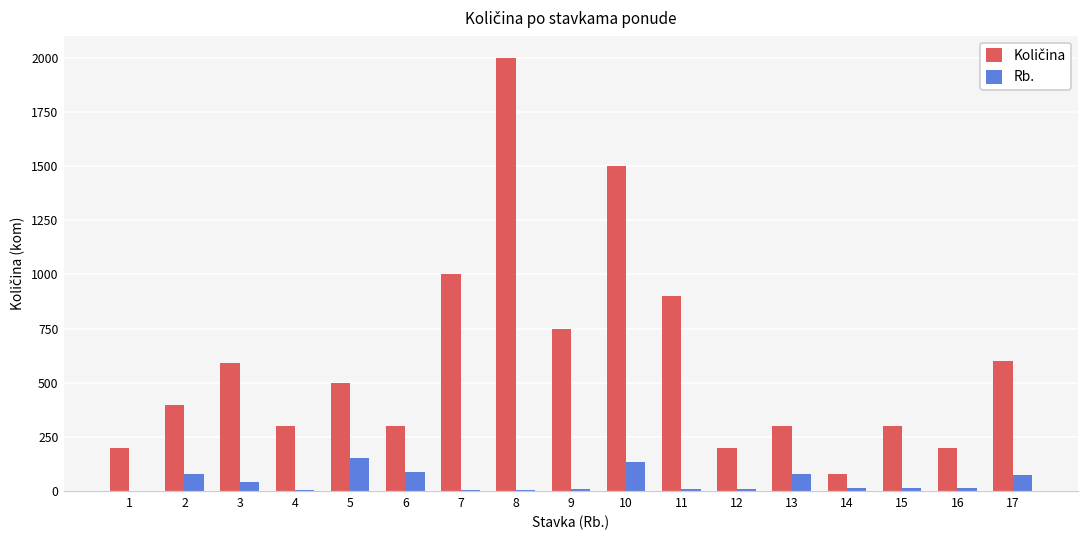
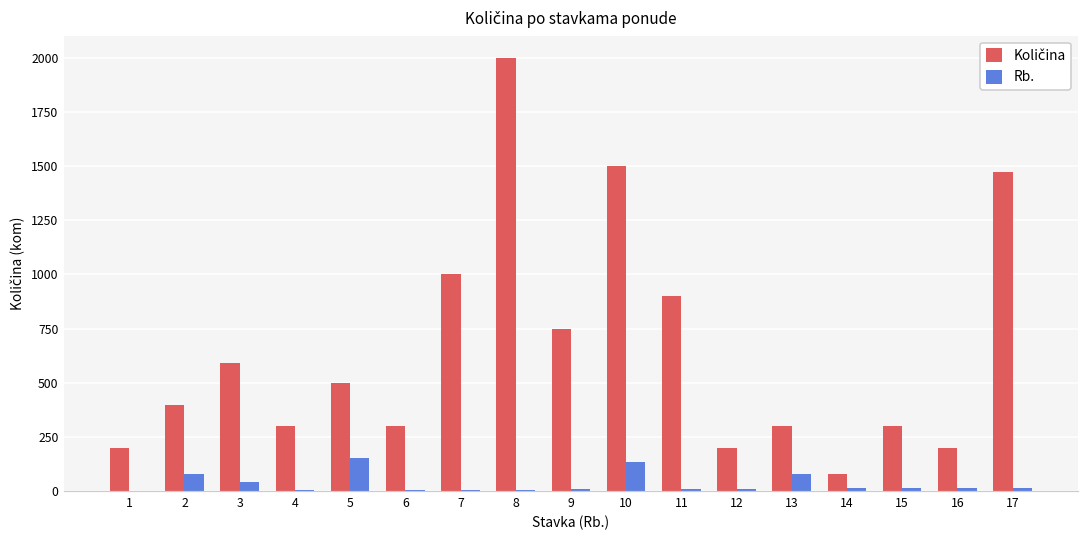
  {
    "Količina": {
      "1": 200,
      "2": 400,
      "3": 590,
      "4": 300,
      "5": 500,
      "6": 300,
      "7": 1000,
      "8": 2000,
      "9": 750,
      "10": 1500,
      "11": 900,
      "12": 200,
      "13": 300,
      "14": 80,
      "15": 300,
      "16": 200,
-     "17": 600
+     "17": 1470
    },
    "Rb.": {
      "2": 80,
      "3": 40,
      "5": 160,
-     "6": 90,
+     "6": 10,
      "10": 140,
      "13": 80,
      "14": 10,
      "15": 20,
      "16": 20,
-     "17": 80
+     "17": 20
    }
  }
